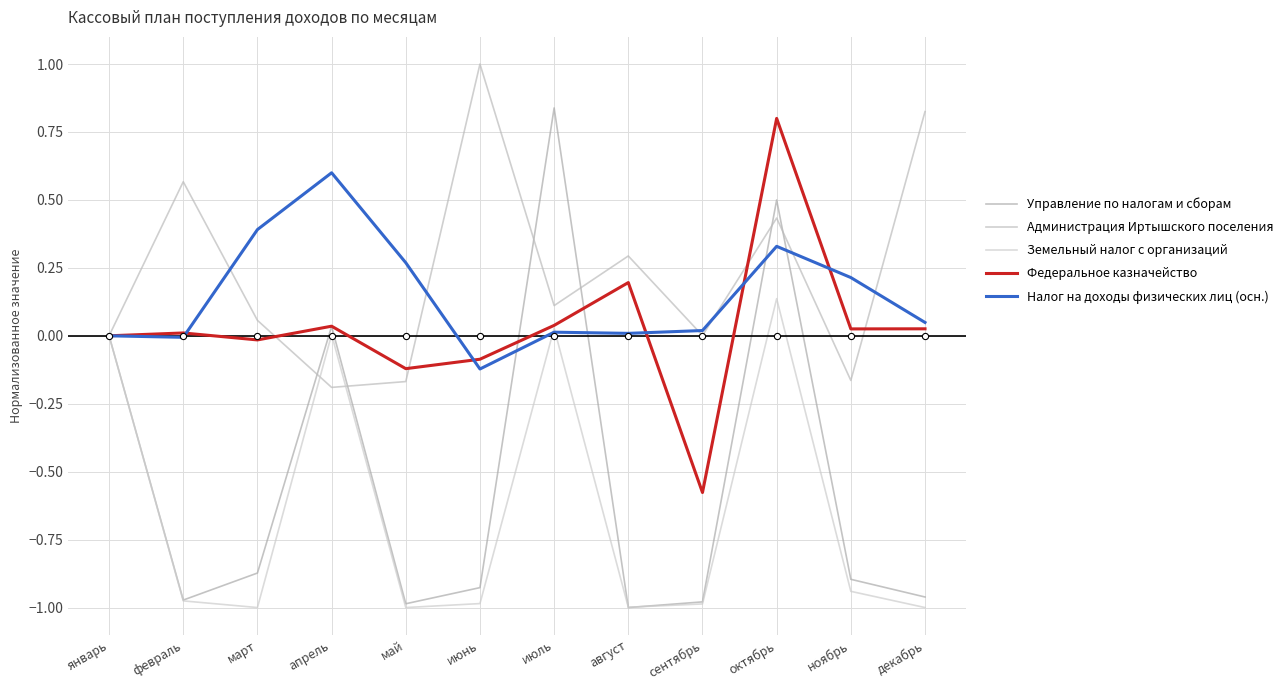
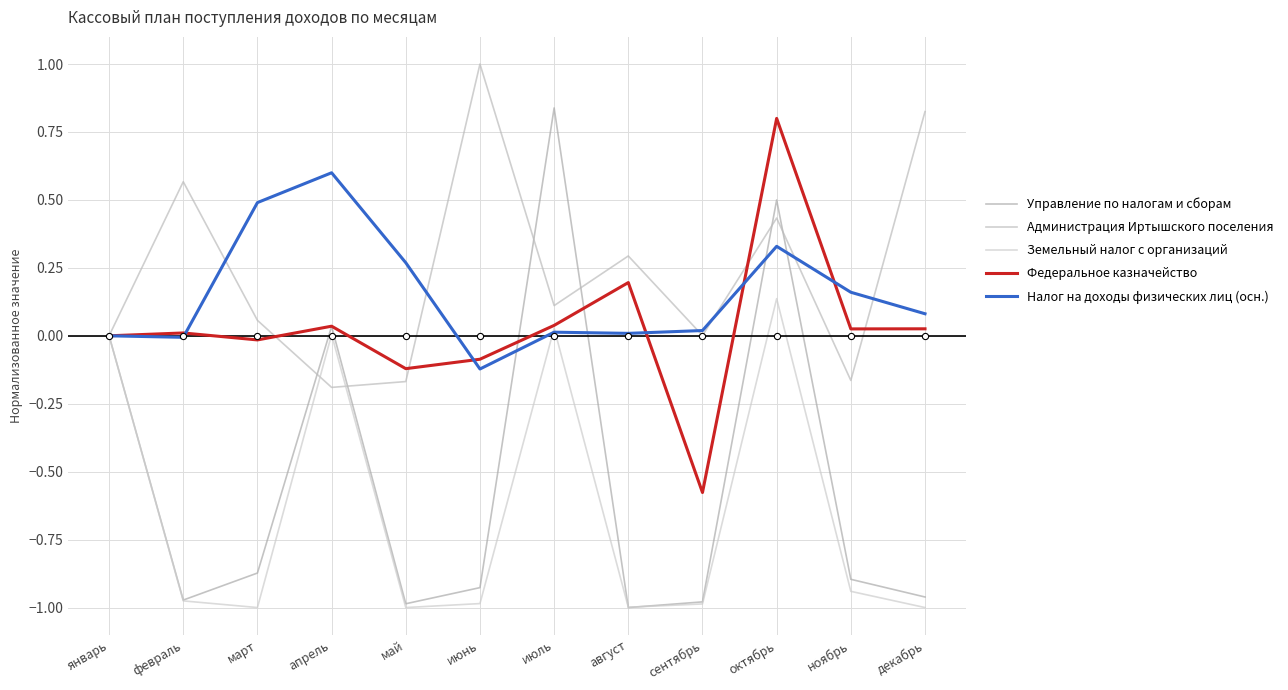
  {
    "Федеральное казначейство": {
      "февраль": 0.01,
      "март": -0.02,
      "май": -0.12,
      "июнь": -0.09,
      "июль": 0.04,
      "август": 0.20,
      "сентябрь": -0.58,
      "октябрь": 0.80,
      "ноябрь": 0.03,
      "декабрь": 0.03
    },
    "Налог на доходы физических лиц (осн.)": {
-     "март": 0.39,
+     "март": 0.49,
      "апрель": 0.60,
      "май": 0.27,
      "июнь": -0.12,
      "июль": 0.01,
      "сентябрь": 0.02,
      "октябрь": 0.33,
-     "ноябрь": 0.21,
-     "декабрь": 0.05
+     "ноябрь": 0.16,
+     "декабрь": 0.08
    }
  }
